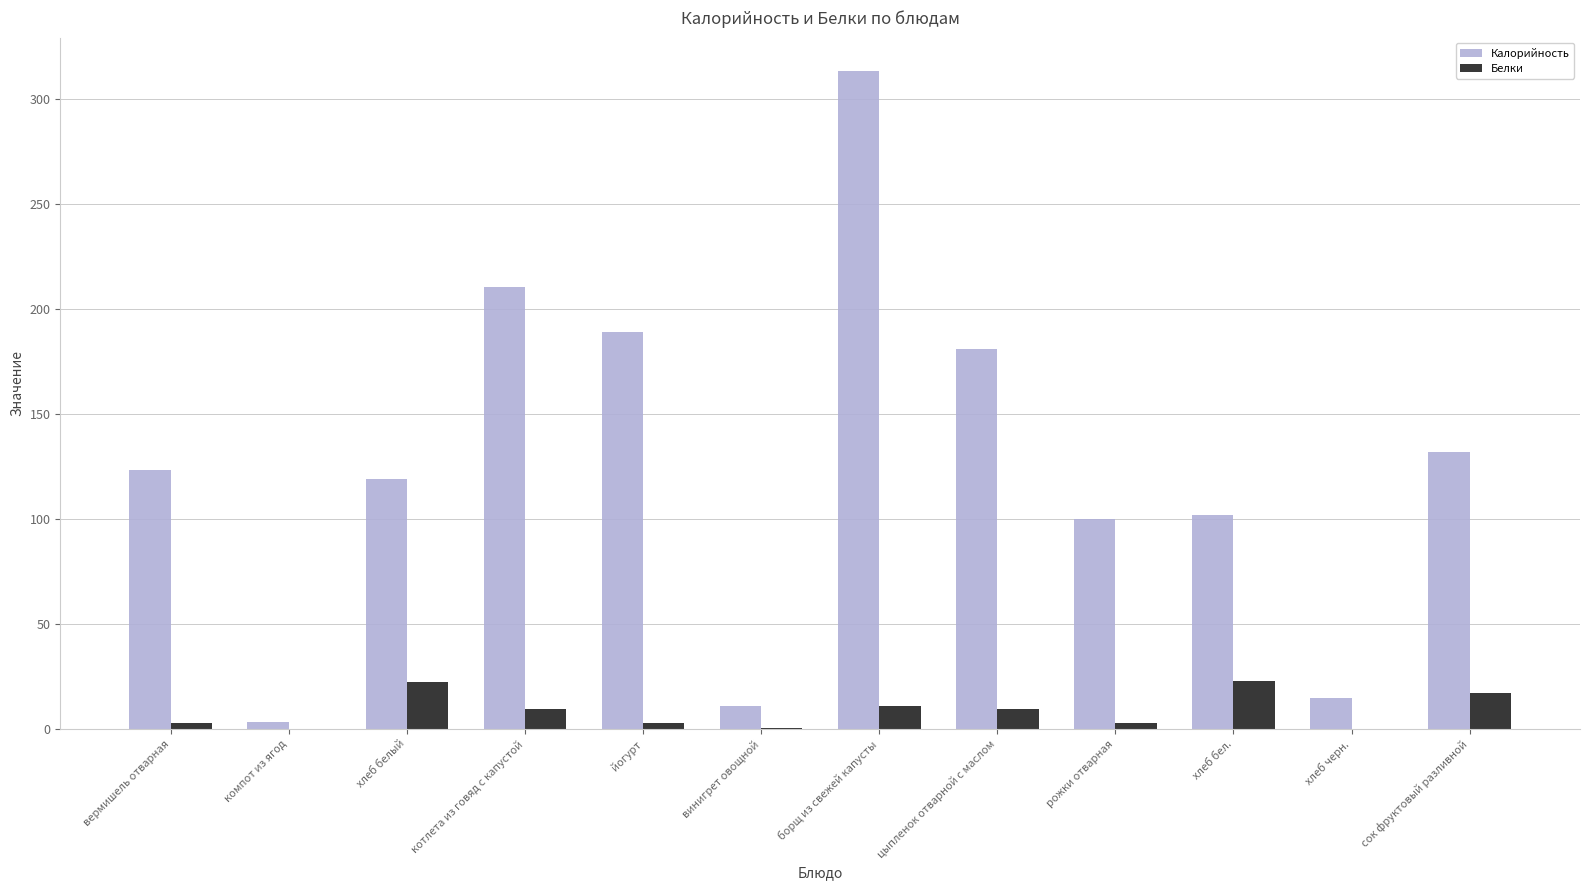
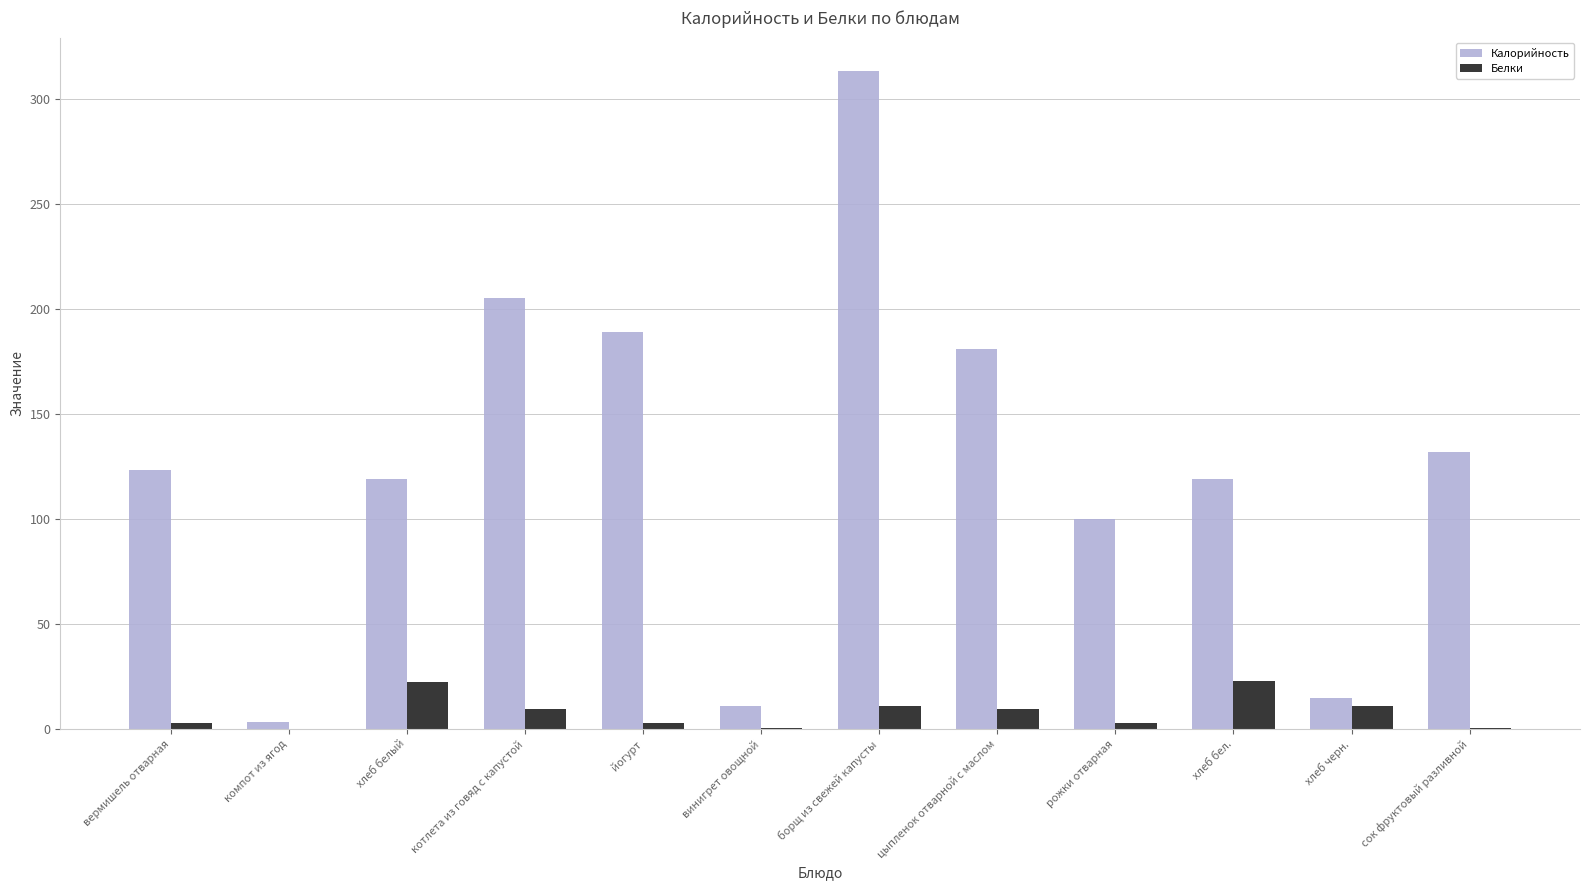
  {
    "Калорийность": {
      "вермишель отварная": 124,
      "компот из ягод": 4,
      "хлеб белый": 119,
-     "котлета из говяд с капустой": 211,
+     "котлета из говяд с капустой": 205,
      "йогурт": 189,
      "винигрет овощной": 11,
      "борщ из свежей капусты": 314,
      "цыпленок отварной с маслом": 181,
      "рожки отварная": 100,
-     "хлеб бел.": 102,
+     "хлеб бел.": 119,
      "хлеб черн.": 15,
      "сок фруктовый разливной": 132
    },
    "Белки": {
      "вермишель отварная": 3,
      "компот из ягод": 0,
      "хлеб белый": 22,
      "котлета из говяд с капустой": 9,
      "йогурт": 3,
      "борщ из свежей капусты": 11,
      "цыпленок отварной с маслом": 9,
      "рожки отварная": 3,
      "хлеб бел.": 23,
-     "хлеб черн.": 0,
-     "сок фруктовый разливной": 17
+     "хлеб черн.": 11,
+     "сок фруктовый разливной": 1
    }
  }
